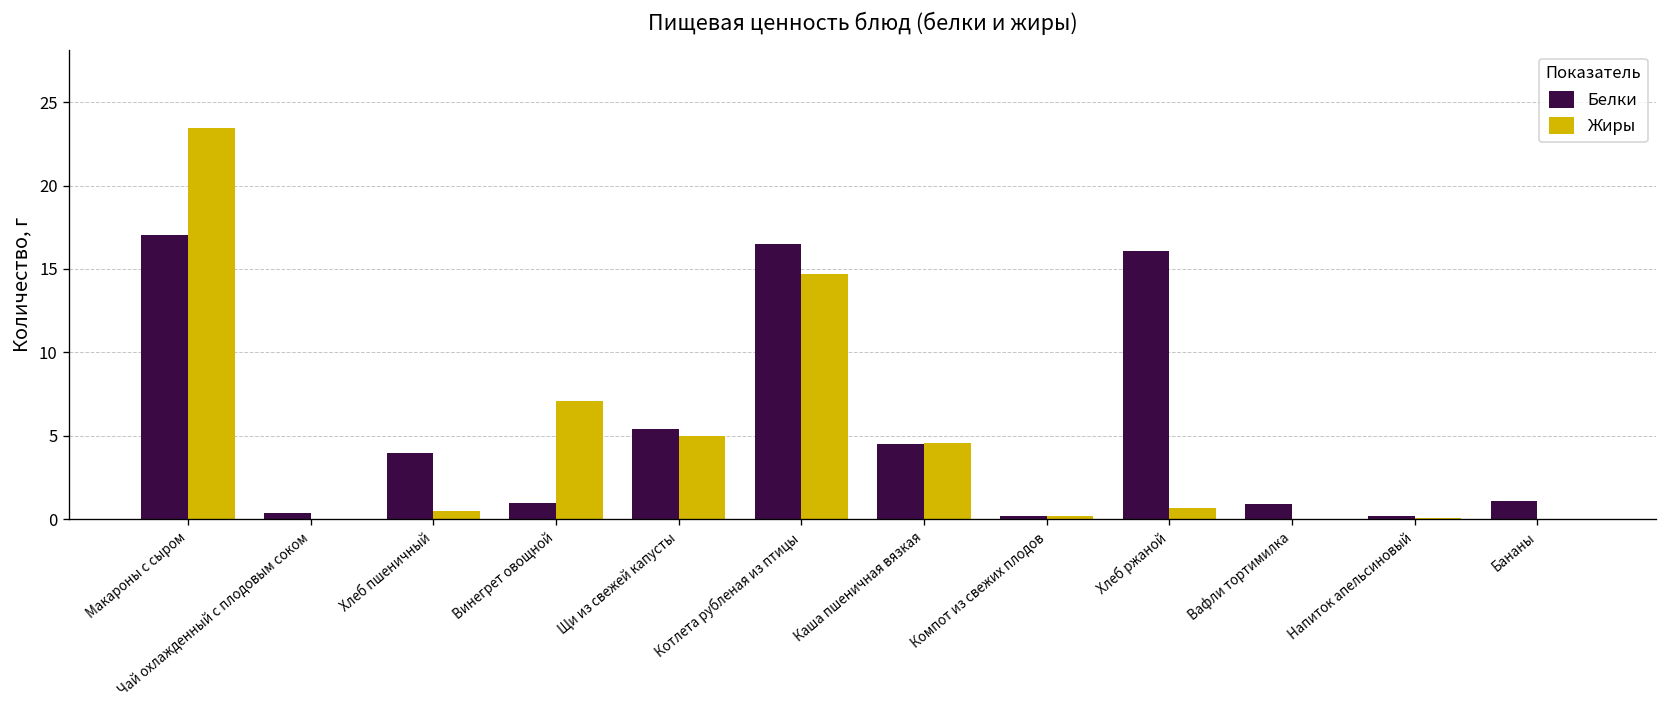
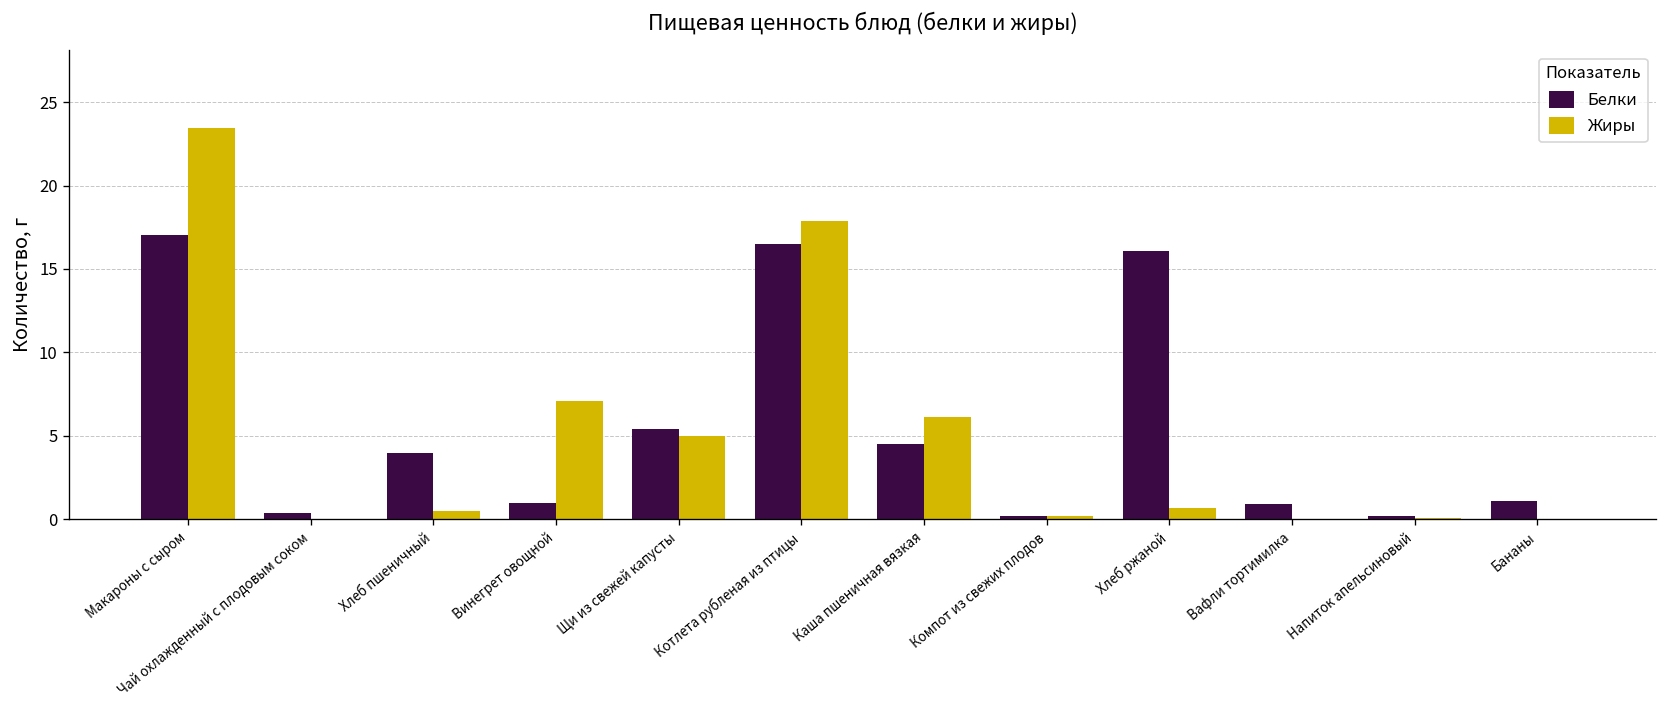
  {
    "Белки": {
      "Макароны с сыром": 17.1,
      "Чай охлажденный с плодовым соком": 0.3,
      "Хлеб пшеничный": 4.0,
      "Винегрет овощной": 1.0,
      "Щи из свежей капусты": 5.4,
      "Котлета рубленая из птицы": 16.5,
      "Каша пшеничная вязкая": 4.5,
      "Компот из свежих плодов": 0.2,
      "Хлеб ржаной": 16.1,
      "Вафли тортимилка": 0.9,
      "Напиток апельсиновый": 0.2,
      "Бананы": 1.1
    },
    "Жиры": {
      "Макароны с сыром": 23.4,
      "Хлеб пшеничный": 0.5,
      "Винегрет овощной": 7.1,
      "Щи из свежей капусты": 5.0,
-     "Котлета рубленая из птицы": 14.7,
-     "Каша пшеничная вязкая": 4.6,
+     "Котлета рубленая из птицы": 17.9,
+     "Каша пшеничная вязкая": 6.2,
      "Хлеб ржаной": 0.7,
      "Вафли тортимилка": 0.0,
      "Бананы": 0.0
    }
  }
